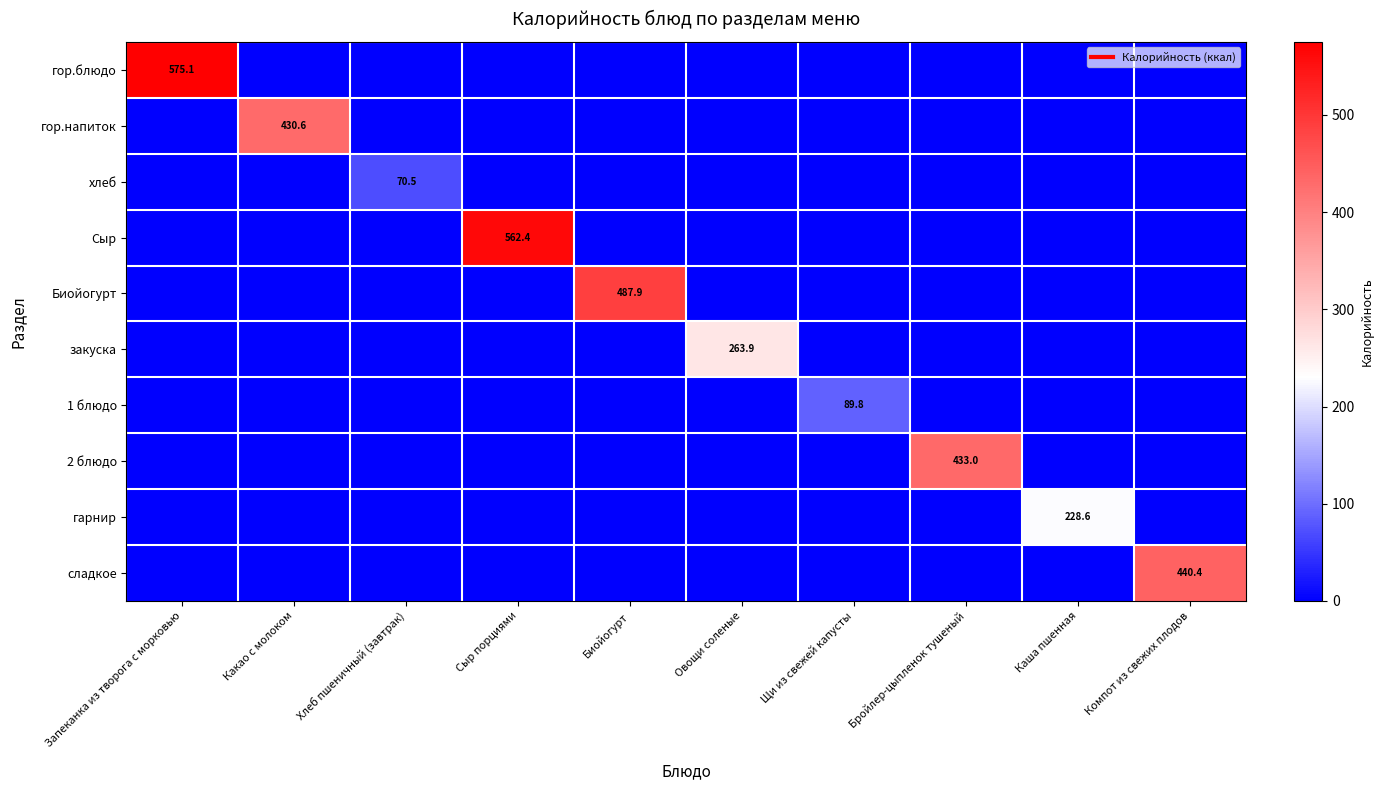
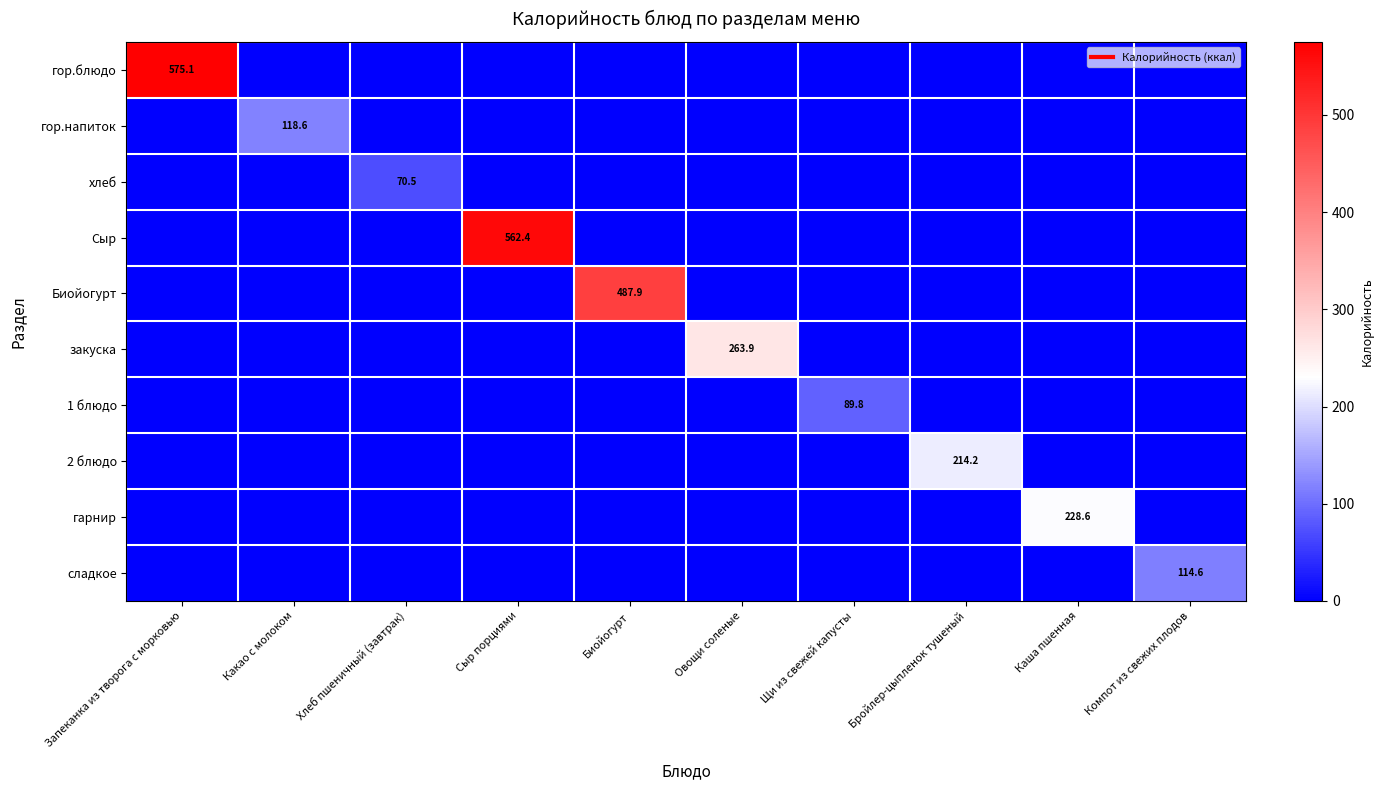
  {
    "гор.блюдо": {
      "Запеканка из творога с морковью": 575.1
    },
    "гор.напиток": {
-     "Какао с молоком": 430.6
+     "Какао с молоком": 118.6
    },
    "хлеб": {
      "Хлеб пшеничный (завтрак)": 70.5
    },
    "Сыр": {
      "Сыр порциями": 562.4
    },
    "Биойогурт": {
      "Биойогурт": 487.9
    },
    "закуска": {
      "Овощи соленые": 263.9
    },
    "1 блюдо": {
      "Щи из свежей капусты": 89.8
    },
    "2 блюдо": {
-     "Бройлер-цыпленок тушеный": 433.0
+     "Бройлер-цыпленок тушеный": 214.2
    },
    "гарнир": {
      "Каша пшенная": 228.6
    },
    "сладкое": {
-     "Компот из свежих плодов": 440.4
+     "Компот из свежих плодов": 114.6
    }
  }
